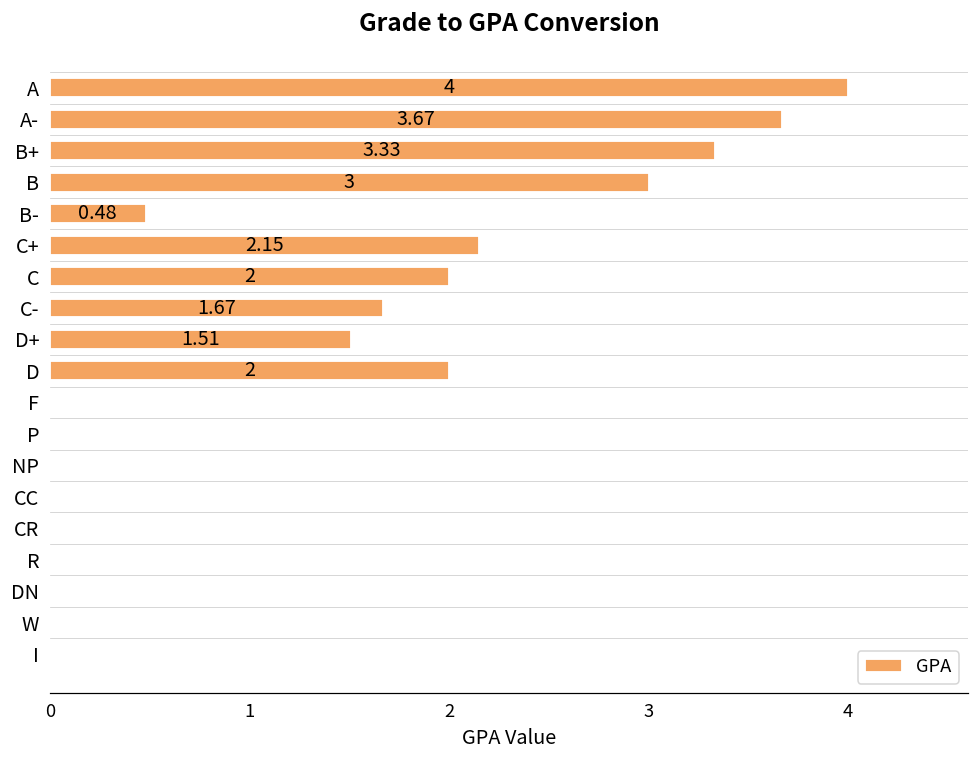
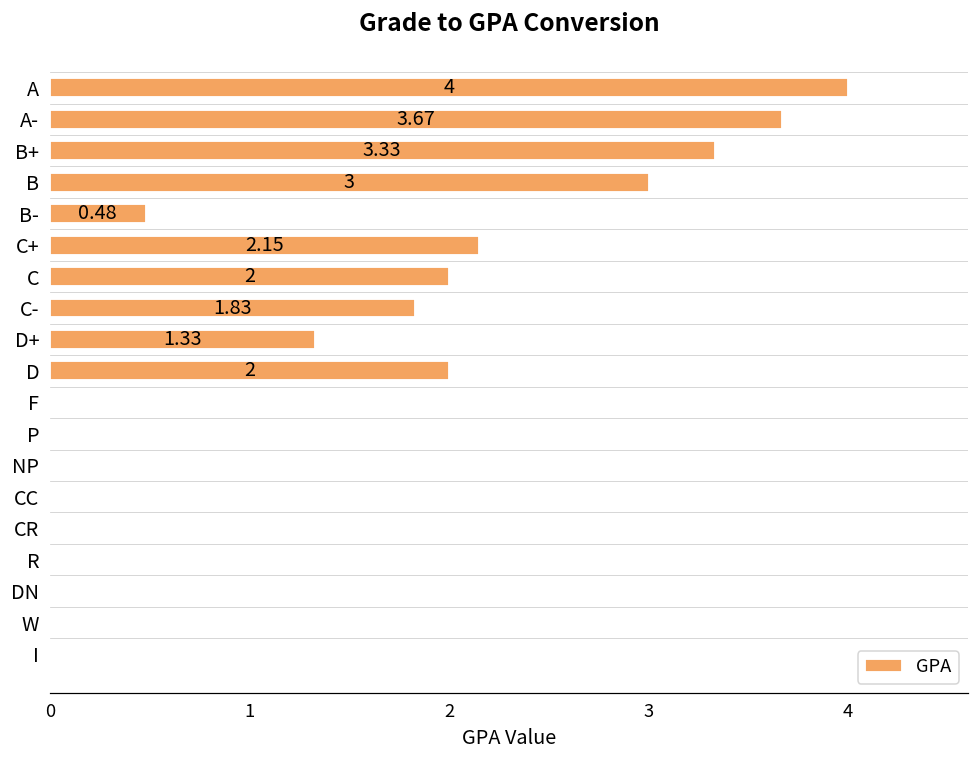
  {
    "A": 4,
    "A-": 3.67,
    "B+": 3.33,
    "B": 3,
    "B-": 0.48,
    "C+": 2.15,
    "C": 2,
-   "C-": 1.67,
-   "D+": 1.51,
+   "C-": 1.83,
+   "D+": 1.33,
    "D": 2
  }
